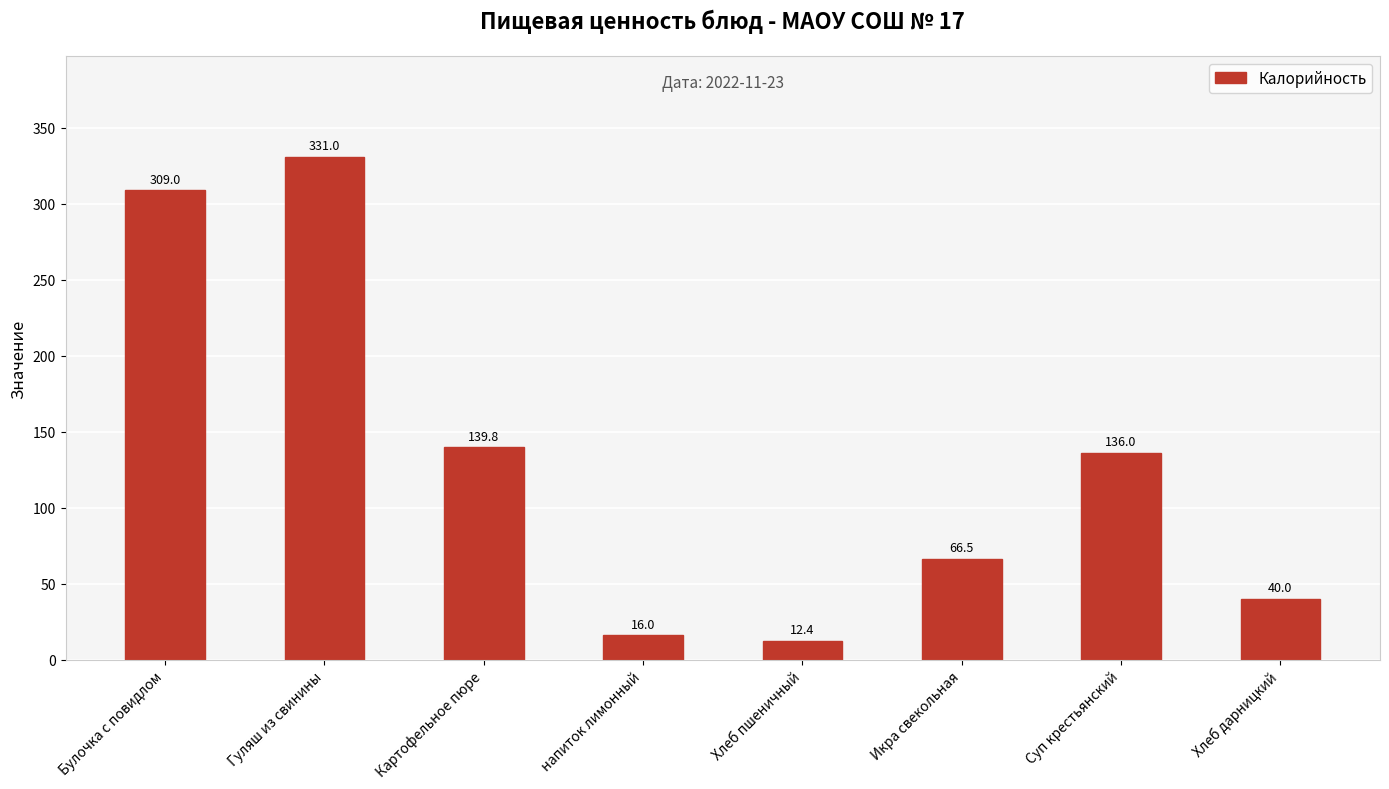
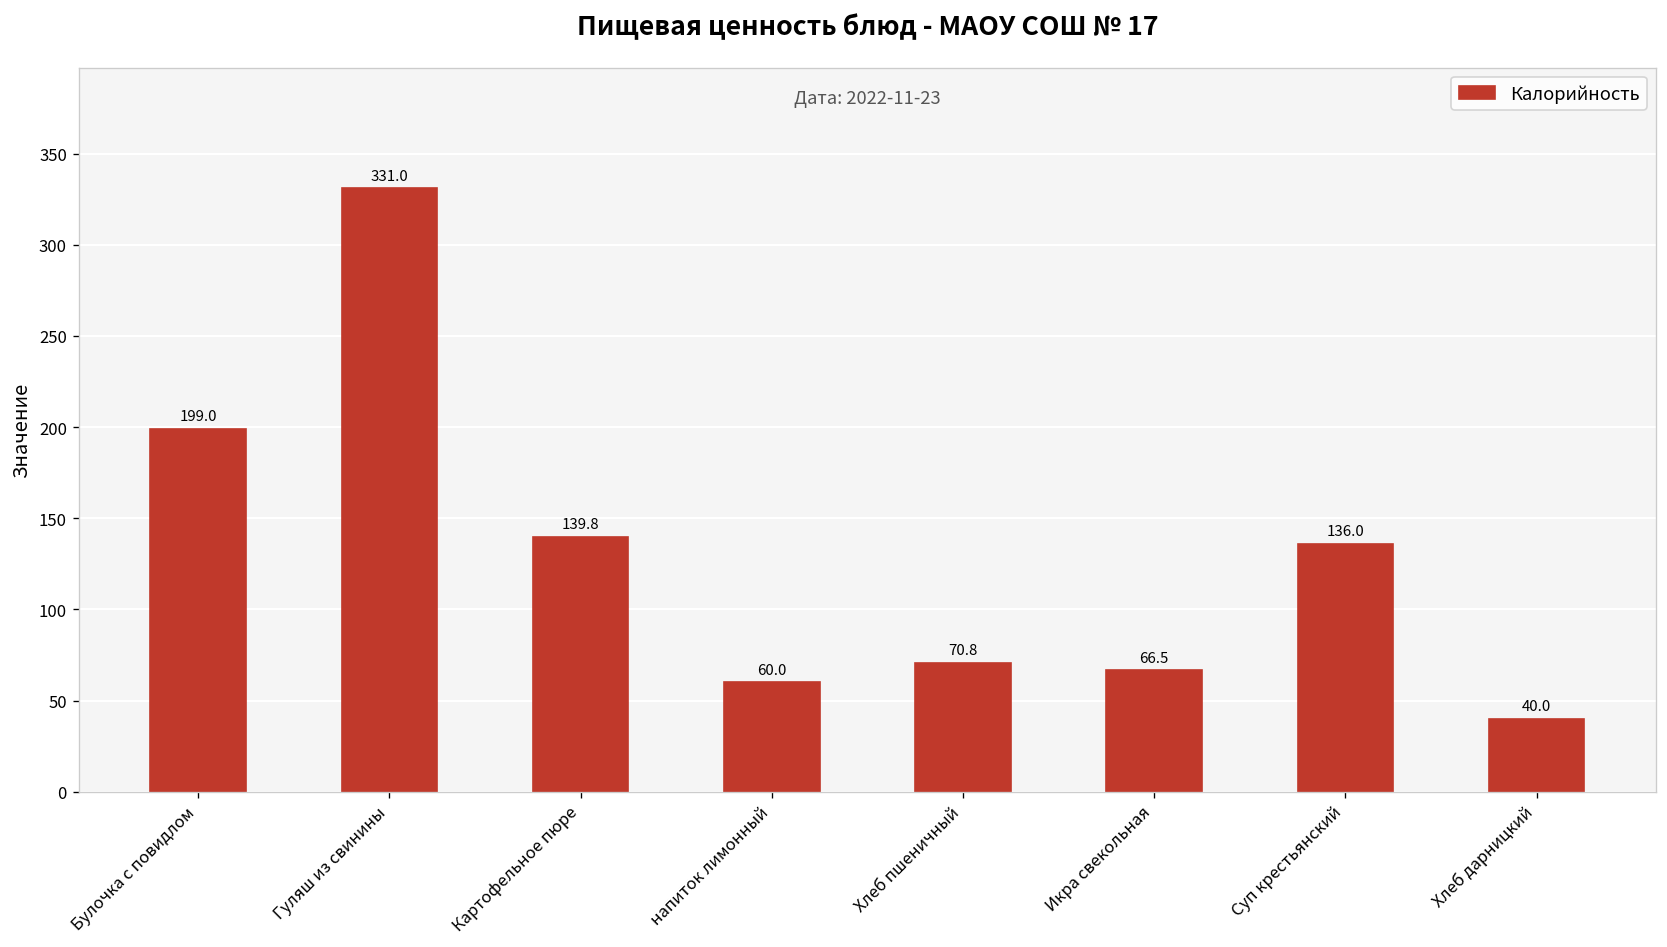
  {
-   "Булочка с повидлом": 309.0,
+   "Булочка с повидлом": 199.0,
    "Гуляш из свинины": 331.0,
    "Картофельное пюре": 139.8,
-   "напиток лимонный": 16.0,
-   "Хлеб пшеничный": 12.4,
+   "напиток лимонный": 60.0,
+   "Хлеб пшеничный": 70.8,
    "Икра свекольная": 66.5,
    "Суп крестьянский": 136.0,
    "Хлеб дарницкий": 40.0
  }
